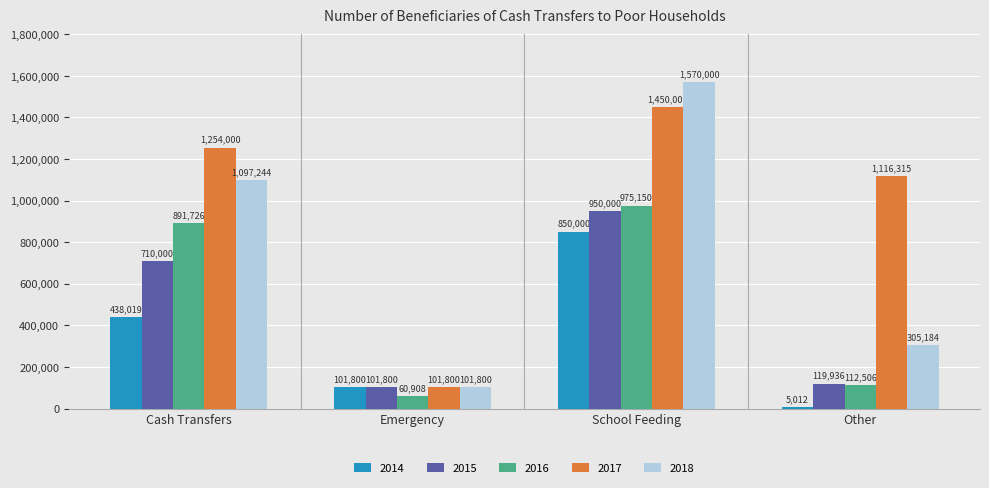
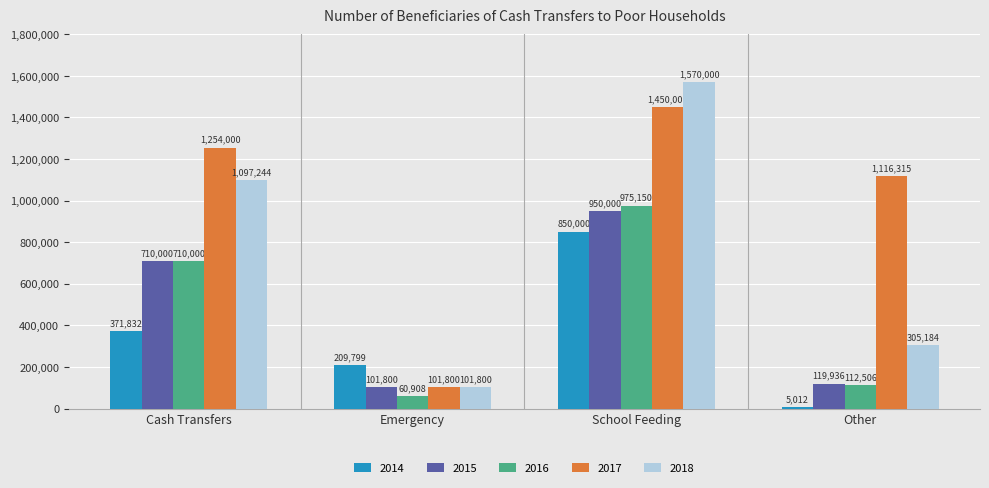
  {
    "2014": {
-     "Cash Transfers": "438,019",
-     "Emergency": "101,800",
+     "Cash Transfers": "371,832",
+     "Emergency": "209,799",
      "School Feeding": "850,000",
      "Other": "5,012"
    },
    "2015": {
      "Cash Transfers": "710,000",
      "Emergency": "101,800",
      "School Feeding": "950,000",
      "Other": "119,936"
    },
    "2016": {
-     "Cash Transfers": "891,726",
+     "Cash Transfers": "710,000",
      "Emergency": "60,908",
      "School Feeding": "975,150",
      "Other": "112,506"
    },
    "2017": {
      "Cash Transfers": "1,254,000",
      "Emergency": "101,800",
      "School Feeding": "1,450,000",
      "Other": "1,116,315"
    },
    "2018": {
      "Cash Transfers": "1,097,244",
      "Emergency": "101,800",
      "School Feeding": "1,570,000",
      "Other": "305,184"
    }
  }
